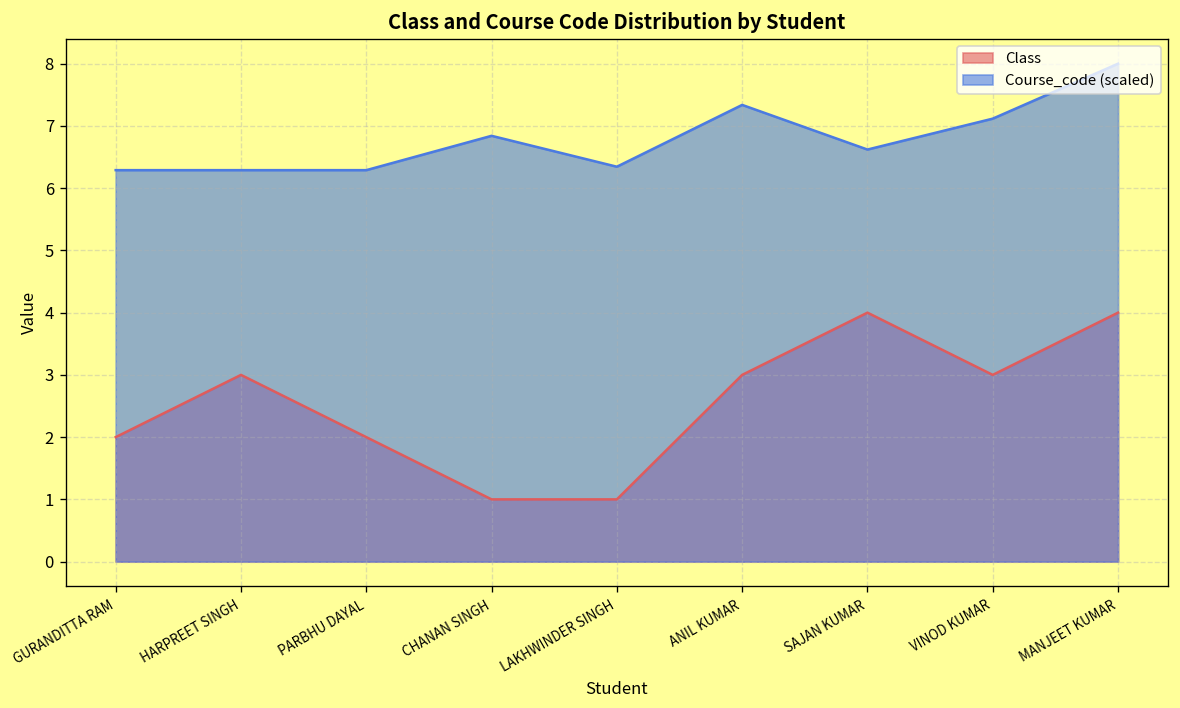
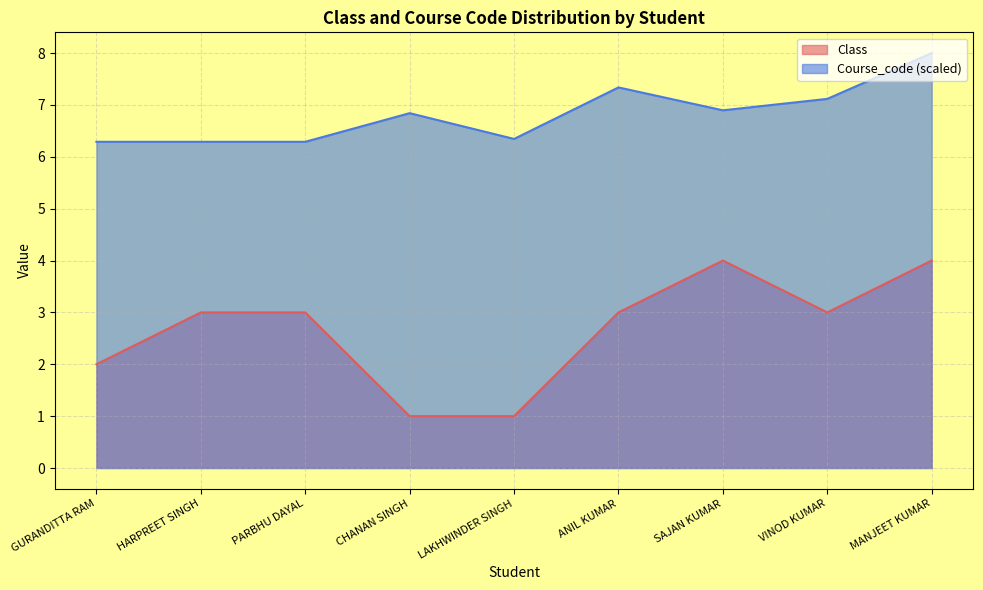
  {
    "Class": {
      "GURANDITTA RAM": 2,
      "HARPREET SINGH": 3,
-     "PARBHU DAYAL": 2,
+     "PARBHU DAYAL": 3,
      "CHANAN SINGH": 1,
      "LAKHWINDER SINGH": 1,
      "ANIL KUMAR": 3,
      "SAJAN KUMAR": 4,
      "VINOD KUMAR": 3,
      "MANJEET KUMAR": 4
    },
    "Course_code (scaled)": {
      "GURANDITTA RAM": 6.3,
      "HARPREET SINGH": 6.3,
      "PARBHU DAYAL": 6.3,
      "CHANAN SINGH": 6.8,
      "LAKHWINDER SINGH": 6.3,
      "ANIL KUMAR": 7.3,
-     "SAJAN KUMAR": 6.6,
+     "SAJAN KUMAR": 6.9,
      "VINOD KUMAR": 7.1
    }
  }
